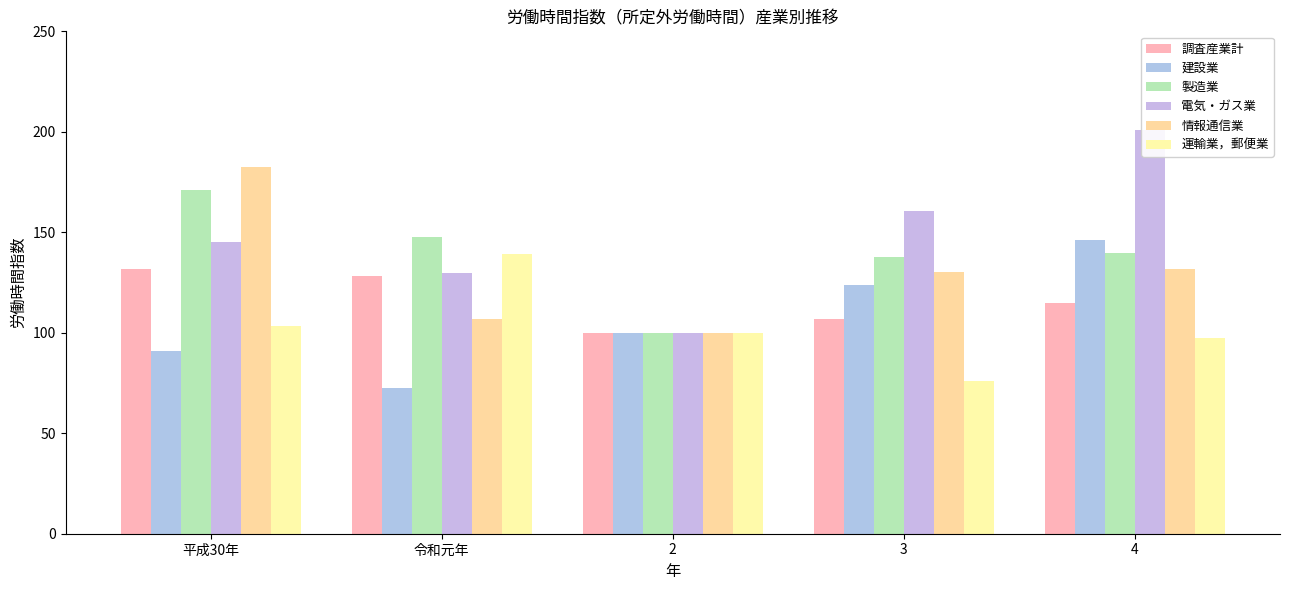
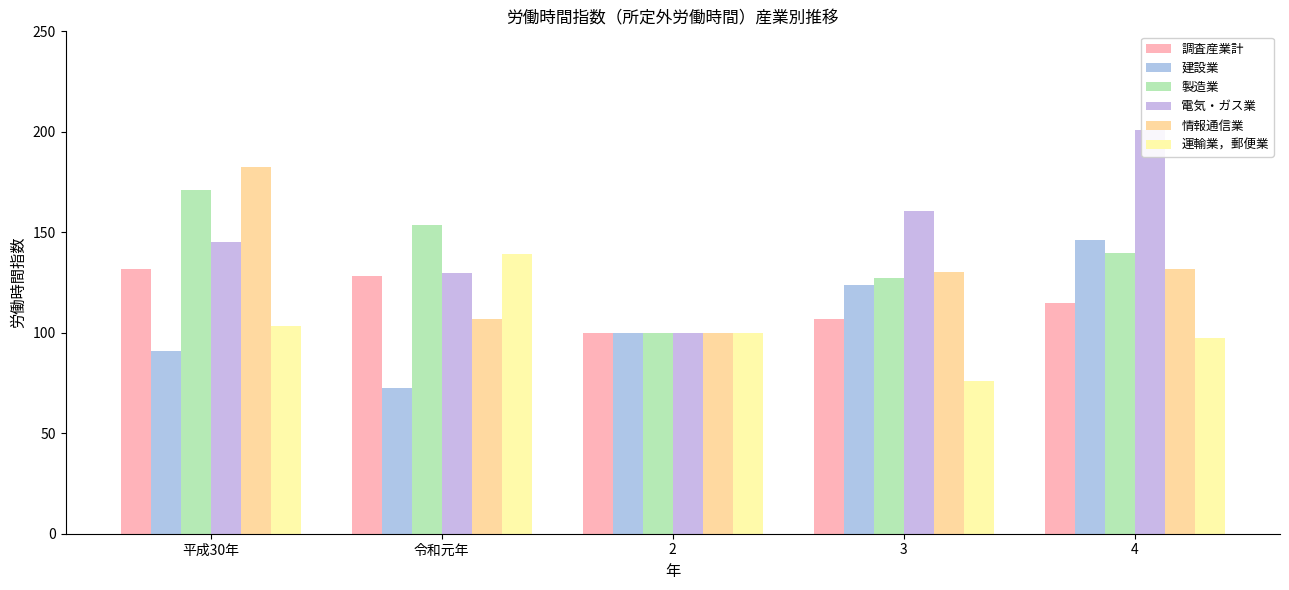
  {
    "製造業": {
      "平成30年": 171,
-     "令和元年": 148,
+     "令和元年": 154,
      "2": 100,
-     "3": 138,
+     "3": 127,
      "4": 140
    }
  }
